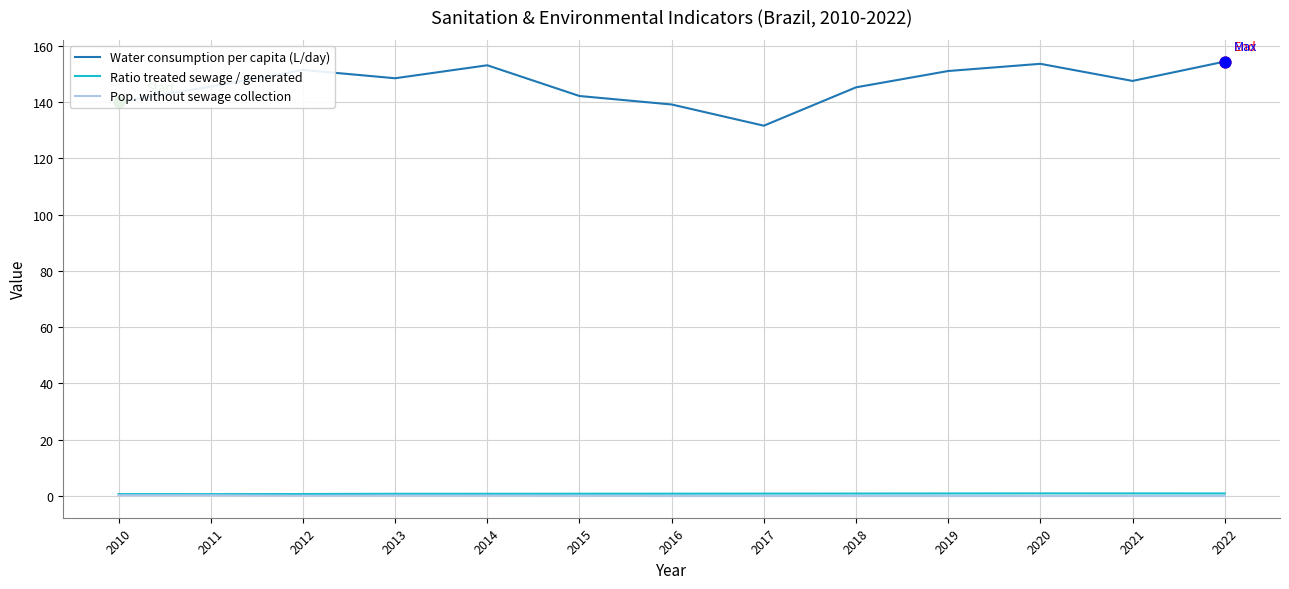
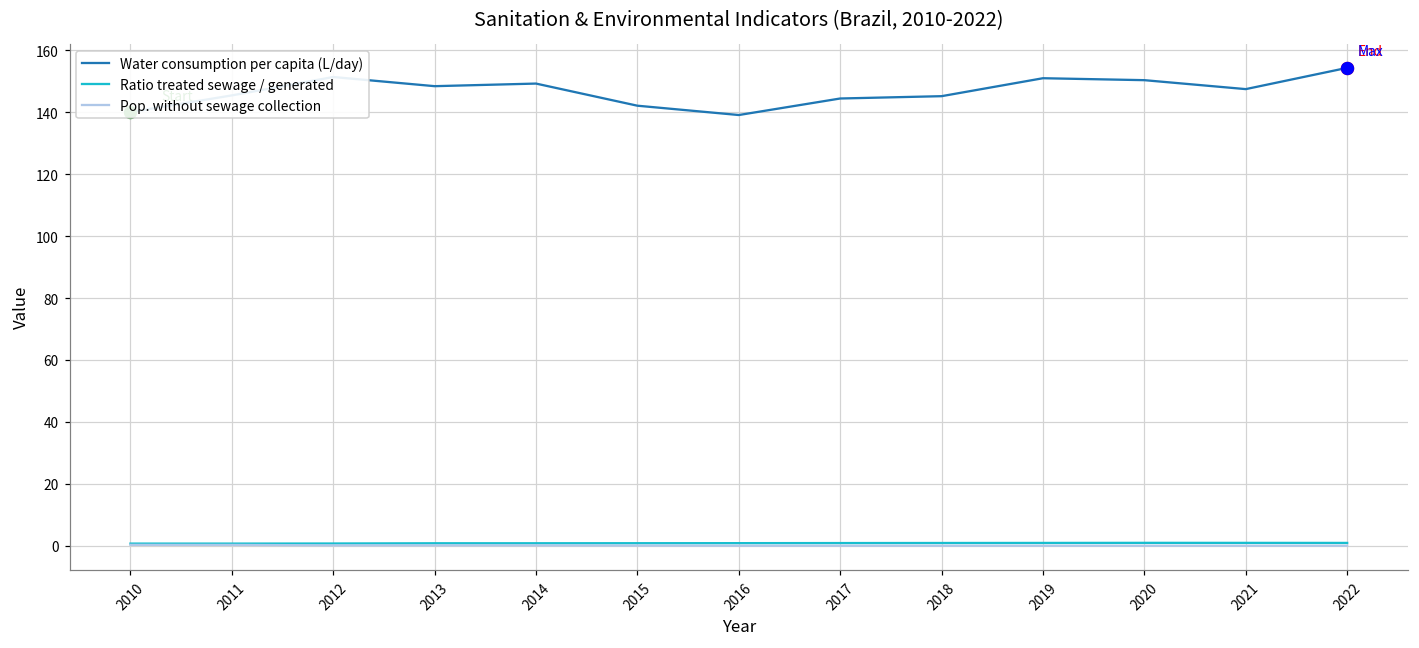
  {
    "Water consumption per capita (L/day)": {
      "2013": 148,
-     "2014": 153,
+     "2014": 149,
      "2015": 142,
      "2016": 139,
-     "2017": 132,
+     "2017": 144,
      "2018": 145,
      "2019": 151,
-     "2020": 154,
+     "2020": 150,
      "2021": 148
    },
    "Ratio treated sewage / generated": {
      "2020": 1,
      "2021": 1
    },
    "Pop. without sewage collection": {
      "2020": 0,
      "2021": 0
    }
  }
